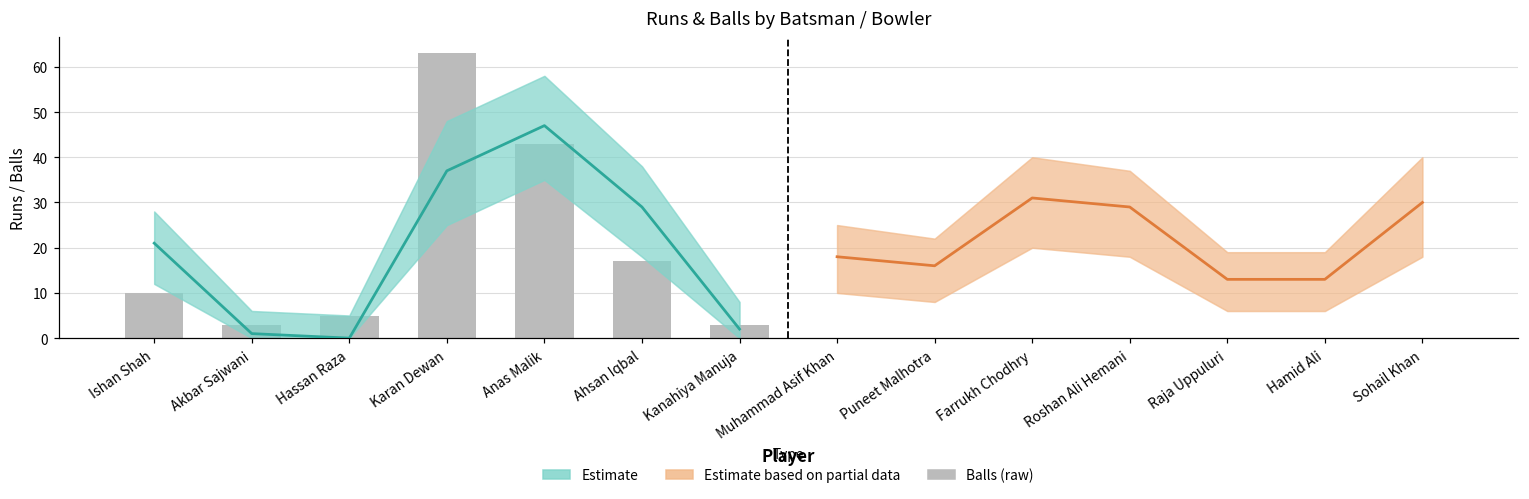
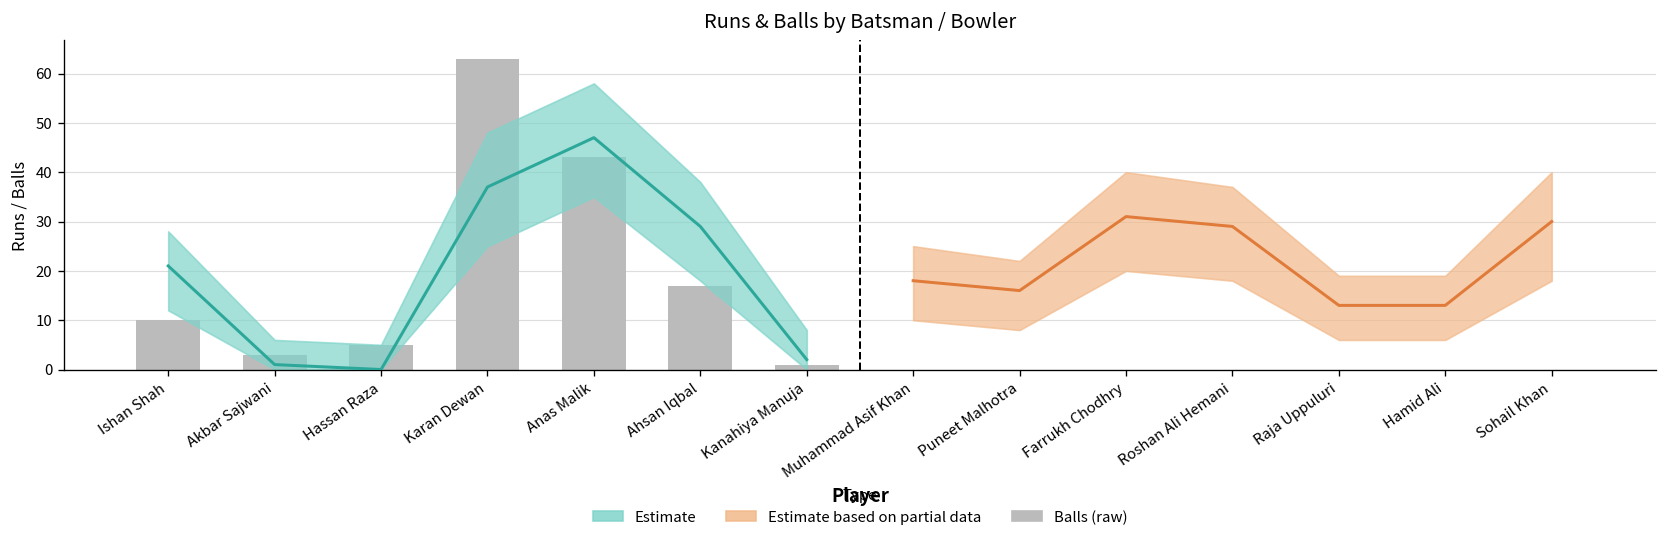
  {
    "Balls (raw)": {
      "Ishan Shah": 10,
      "Akbar Sajwani": 3,
      "Hassan Raza": 5,
      "Karan Dewan": 63,
      "Anas Malik": 43,
      "Ahsan Iqbal": 17,
-     "Kanahiya Manuja": 3,
+     "Kanahiya Manuja": 1,
      "Muhammad Asif Khan": 0,
      "Puneet Malhotra": 0,
      "Farrukh Chodhry": 0,
      "Roshan Ali Hemani": 0,
      "Raja Uppuluri": 0,
      "Hamid Ali": 0,
      "Sohail Khan": 0
    }
  }
